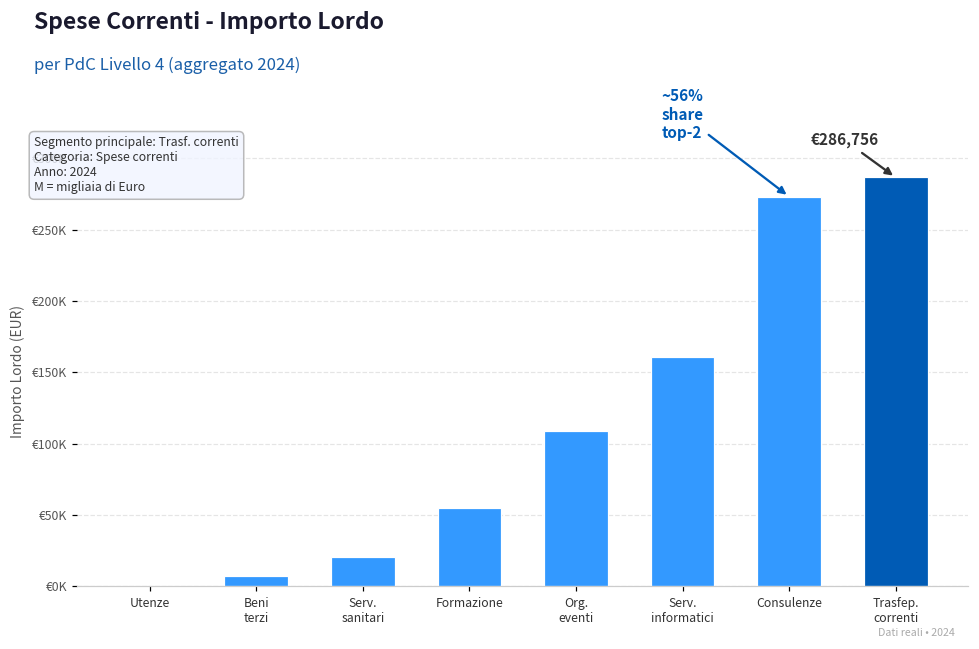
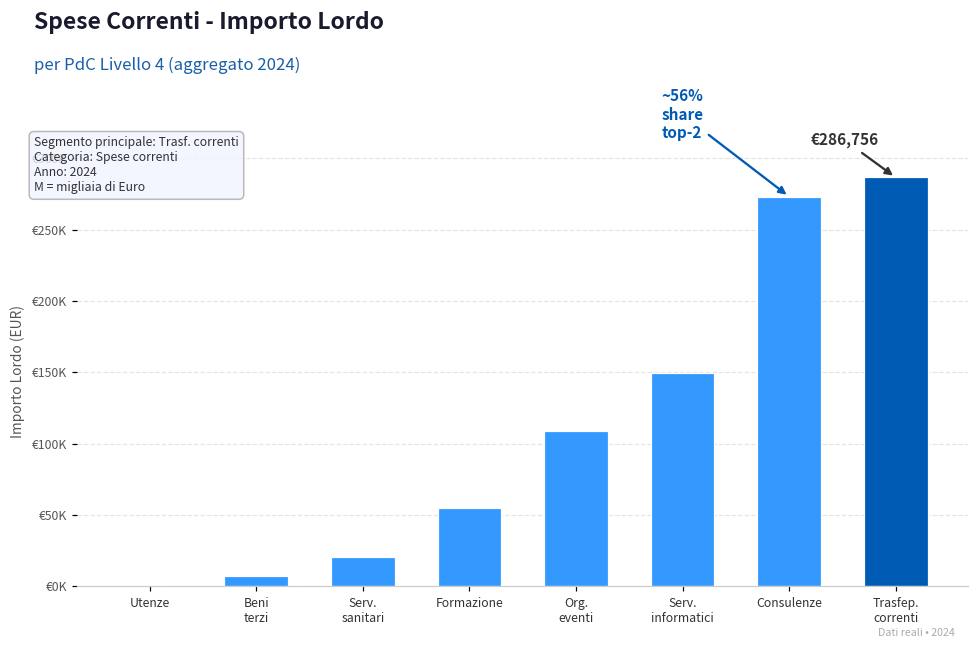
  {
    "Beni terzi": "€7000",
    "Serv. sanitari": "€20000",
    "Formazione": "€55000",
    "Org. eventi": "€109000",
-   "Serv. informatici": "€161000"
+   "Serv. informatici": "€150000"
  }
